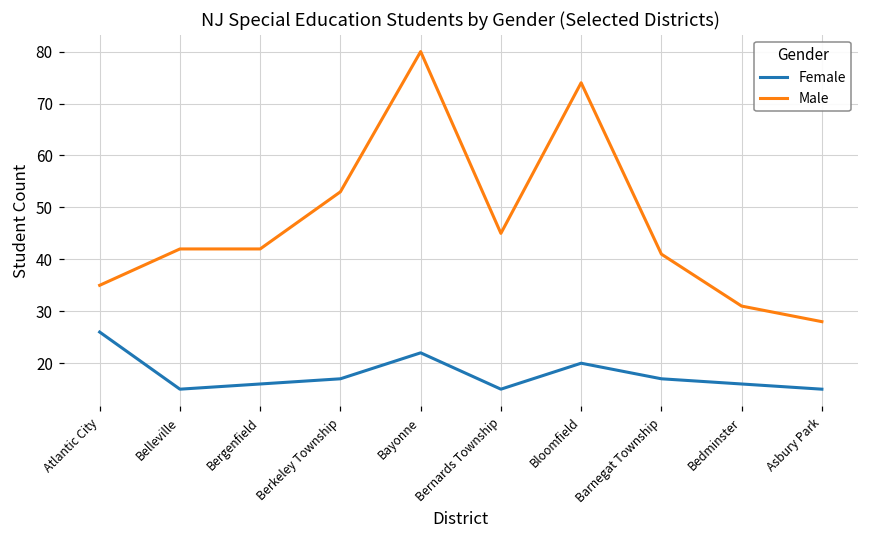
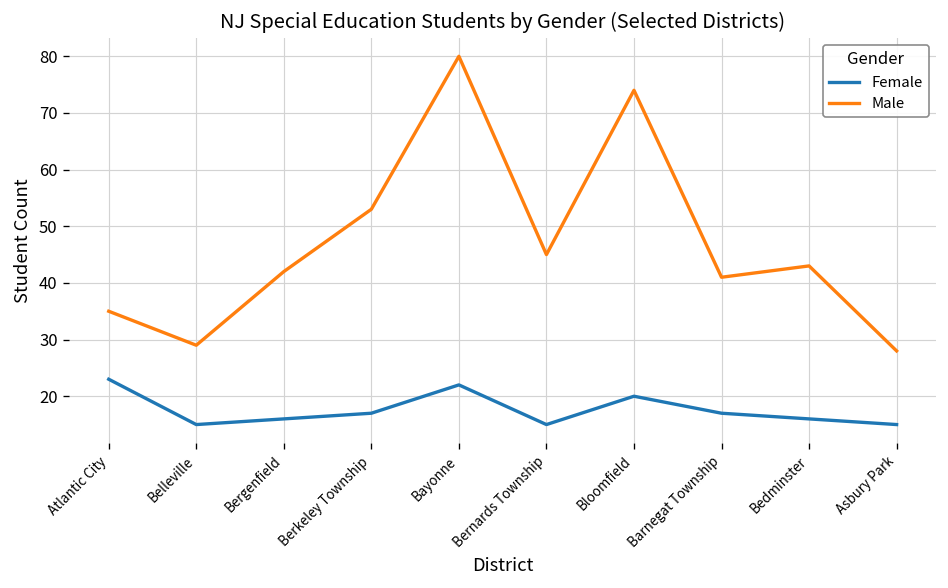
  {
    "Female": {
-     "Atlantic City": 26,
+     "Atlantic City": 23,
      "Belleville": 15,
      "Bergenfield": 16,
      "Berkeley Township": 17,
      "Bayonne": 22,
      "Bernards Township": 15,
      "Bloomfield": 20,
      "Barnegat Township": 17,
      "Bedminster": 16,
      "Asbury Park": 15
    },
    "Male": {
      "Atlantic City": 35,
-     "Belleville": 42,
+     "Belleville": 29,
      "Bergenfield": 42,
      "Berkeley Township": 53,
      "Bayonne": 80,
      "Bernards Township": 45,
      "Bloomfield": 74,
      "Barnegat Township": 41,
-     "Bedminster": 31,
+     "Bedminster": 43,
      "Asbury Park": 28
    }
  }
